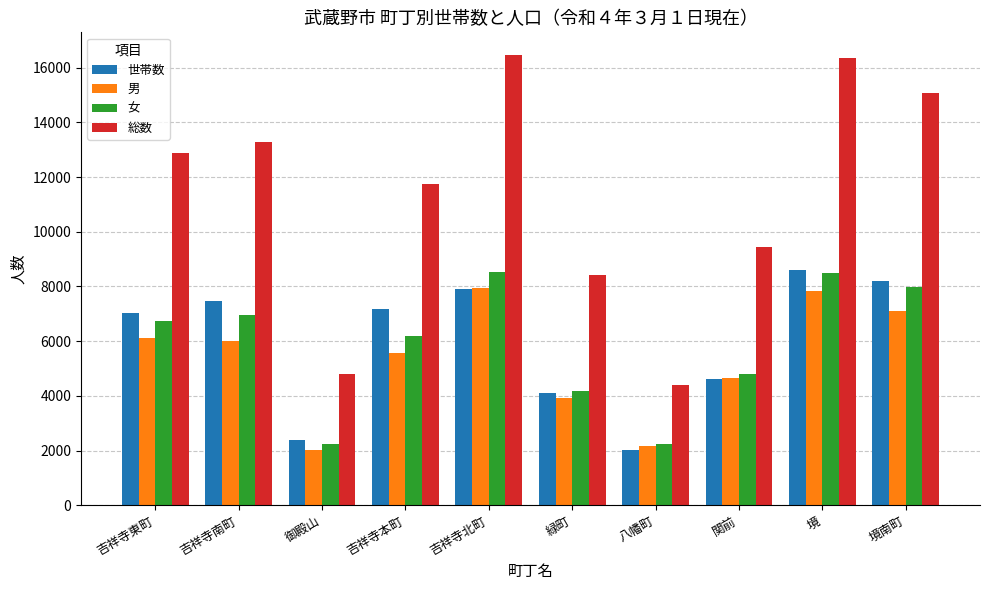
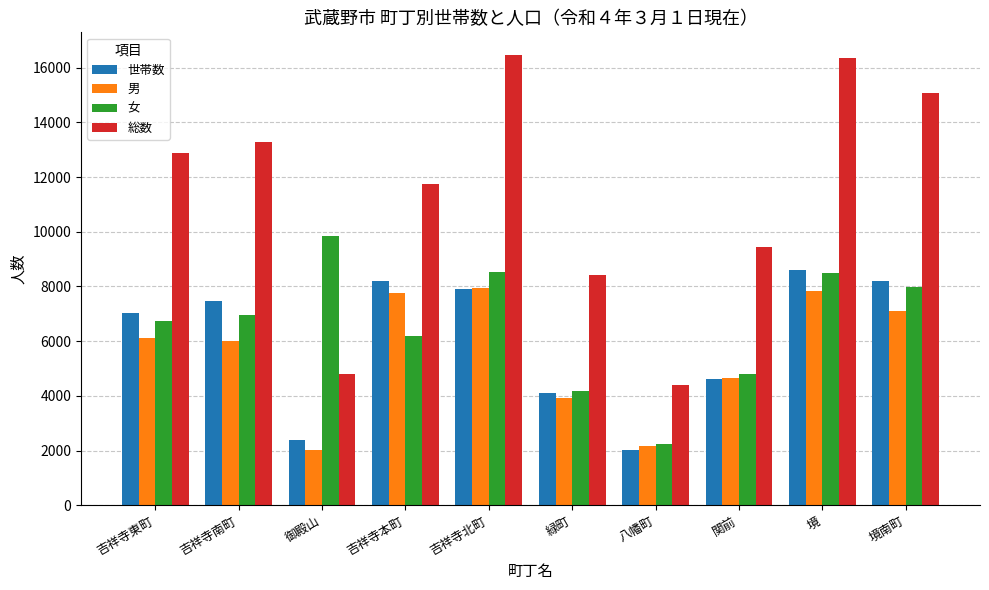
  {
    "世帯数": {
      "吉祥寺東町": 7000,
      "吉祥寺南町": 7500,
      "御殿山": 2400,
-     "吉祥寺本町": 7200,
+     "吉祥寺本町": 8200,
      "吉祥寺北町": 7900,
      "緑町": 4100,
      "八幡町": 2000,
      "関前": 4600,
      "境": 8600,
      "境南町": 8200
    },
    "男": {
      "吉祥寺東町": 6100,
      "吉祥寺南町": 6000,
      "御殿山": 2000,
-     "吉祥寺本町": 5600,
+     "吉祥寺本町": 7800,
      "吉祥寺北町": 7900,
      "緑町": 3900,
      "八幡町": 2200,
      "関前": 4700,
      "境": 7800,
      "境南町": 7100
    },
    "女": {
      "吉祥寺東町": 6700,
      "吉祥寺南町": 7000,
-     "御殿山": 2200,
+     "御殿山": 9900,
      "吉祥寺本町": 6200,
      "吉祥寺北町": 8500,
      "緑町": 4200,
      "八幡町": 2200,
      "関前": 4800,
      "境": 8500,
      "境南町": 8000
    },
    "総数": {
      "吉祥寺東町": 12900,
      "吉祥寺南町": 13300,
      "御殿山": 4800,
      "吉祥寺本町": 11700,
      "吉祥寺北町": 16500,
      "緑町": 8400,
      "八幡町": 4400,
      "関前": 9500,
      "境": 16400,
      "境南町": 15100
    }
  }
